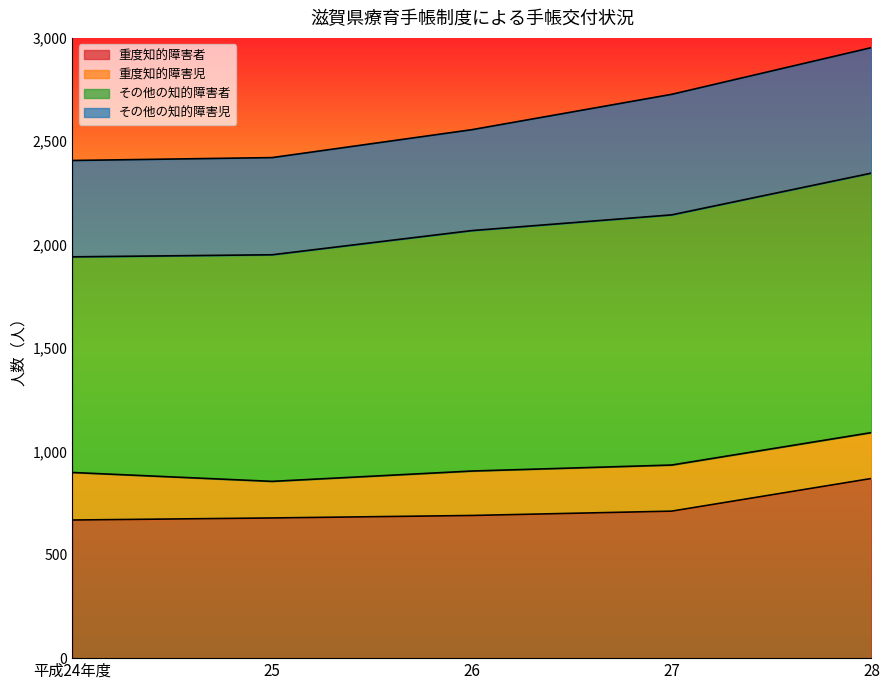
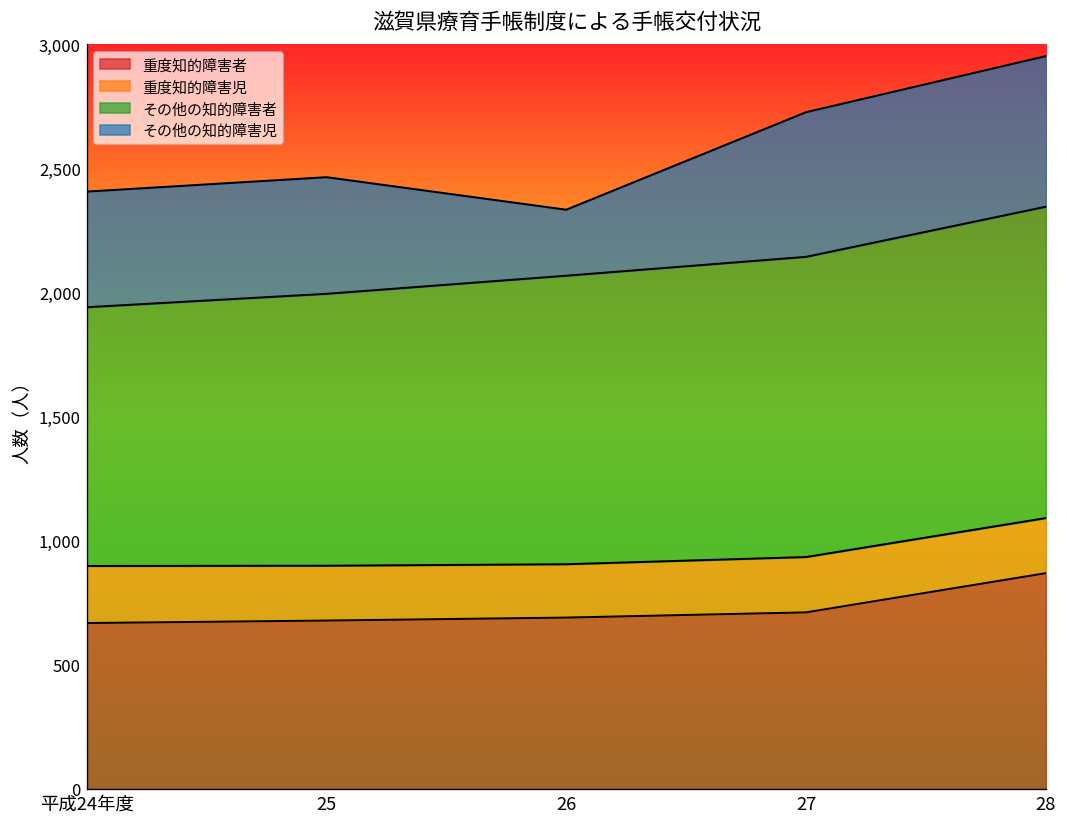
  {
    "重度知的障害者": {
      "平成24年度": "670",
      "25": "680",
      "26": "690",
      "27": "710",
      "28": "870"
    },
    "重度知的障害児": {
      "平成24年度": "230",
-     "25": "180",
+     "25": "220",
      "26": "220",
      "27": "220",
      "28": "220"
    },
    "その他の知的障害者": {
      "平成24年度": "1,040",
      "25": "1,100",
      "26": "1,160",
      "27": "1,210",
      "28": "1,260"
    },
    "その他の知的障害児": {
      "平成24年度": "470",
      "25": "470",
-     "26": "490",
+     "26": "270",
      "27": "580",
      "28": "610"
    }
  }
